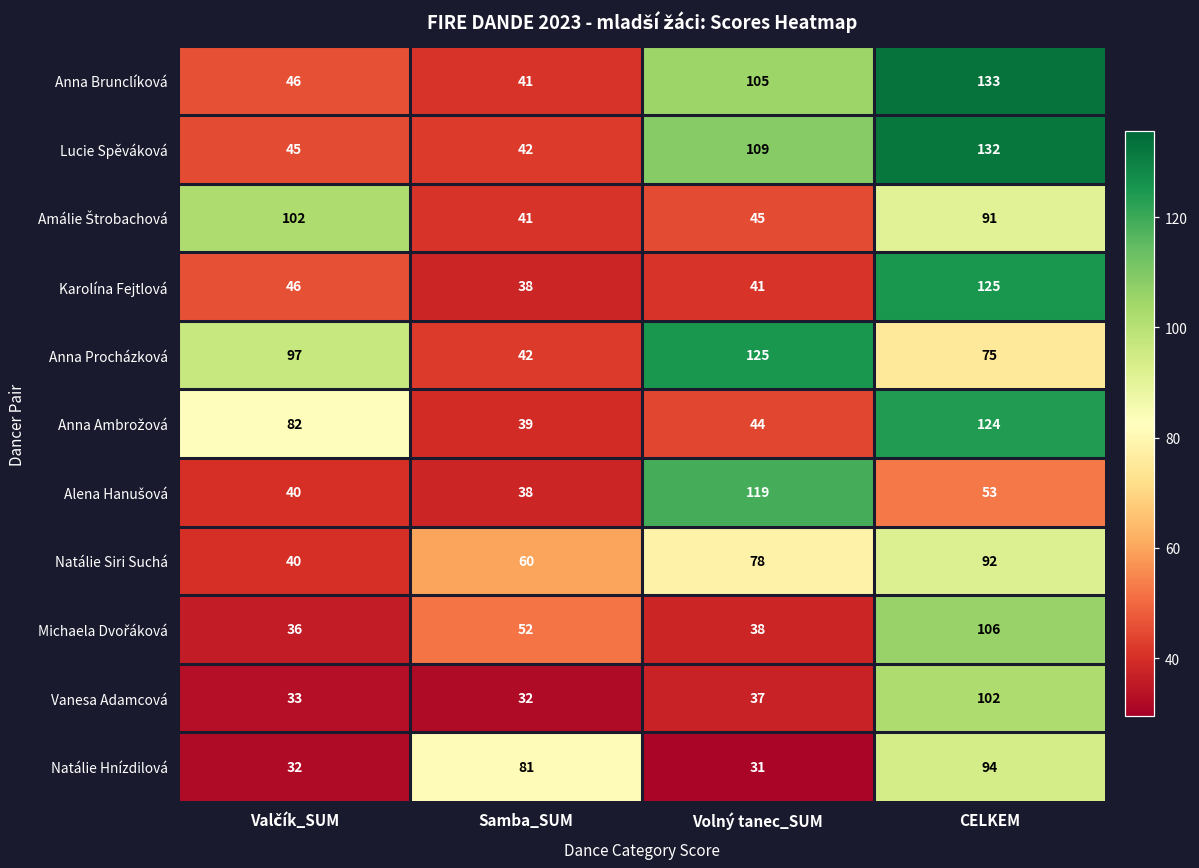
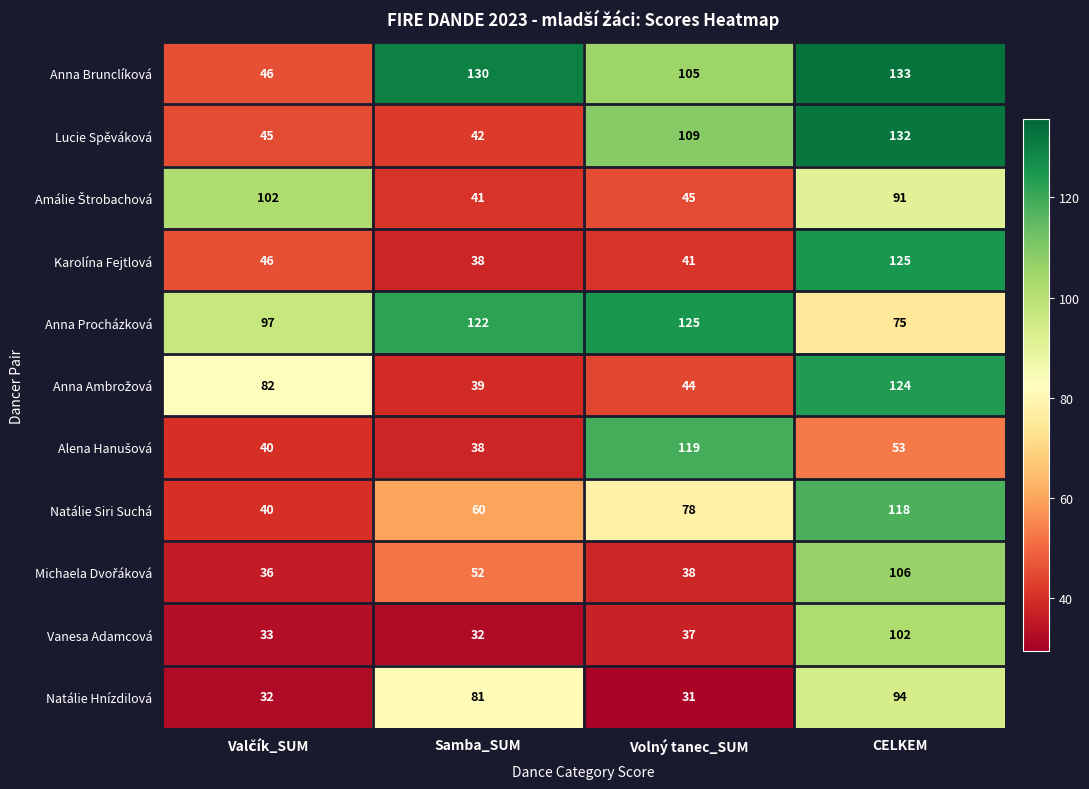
  {
    "Anna Brunclíková": {
      "Valčík_SUM": 46,
-     "Samba_SUM": 41,
+     "Samba_SUM": 130,
      "Volný tanec_SUM": 105,
      "CELKEM": 133
    },
    "Lucie Spěváková": {
      "Valčík_SUM": 45,
      "Samba_SUM": 42,
      "Volný tanec_SUM": 109,
      "CELKEM": 132
    },
    "Amálie Štrobachová": {
      "Valčík_SUM": 102,
      "Samba_SUM": 41,
      "Volný tanec_SUM": 45,
      "CELKEM": 91
    },
    "Karolína Fejtlová": {
      "Valčík_SUM": 46,
      "Samba_SUM": 38,
      "Volný tanec_SUM": 41,
      "CELKEM": 125
    },
    "Anna Procházková": {
      "Valčík_SUM": 97,
-     "Samba_SUM": 42,
+     "Samba_SUM": 122,
      "Volný tanec_SUM": 125,
      "CELKEM": 75
    },
    "Anna Ambrožová": {
      "Valčík_SUM": 82,
      "Samba_SUM": 39,
      "Volný tanec_SUM": 44,
      "CELKEM": 124
    },
    "Alena Hanušová": {
      "Valčík_SUM": 40,
      "Samba_SUM": 38,
      "Volný tanec_SUM": 119,
      "CELKEM": 53
    },
    "Natálie Siri Suchá": {
      "Valčík_SUM": 40,
      "Samba_SUM": 60,
      "Volný tanec_SUM": 78,
-     "CELKEM": 92
+     "CELKEM": 118
    },
    "Michaela Dvořáková": {
      "Valčík_SUM": 36,
      "Samba_SUM": 52,
      "Volný tanec_SUM": 38,
      "CELKEM": 106
    },
    "Vanesa Adamcová": {
      "Valčík_SUM": 33,
      "Samba_SUM": 32,
      "Volný tanec_SUM": 37,
      "CELKEM": 102
    },
    "Natálie Hnízdilová": {
      "Valčík_SUM": 32,
      "Samba_SUM": 81,
      "Volný tanec_SUM": 31,
      "CELKEM": 94
    }
  }
